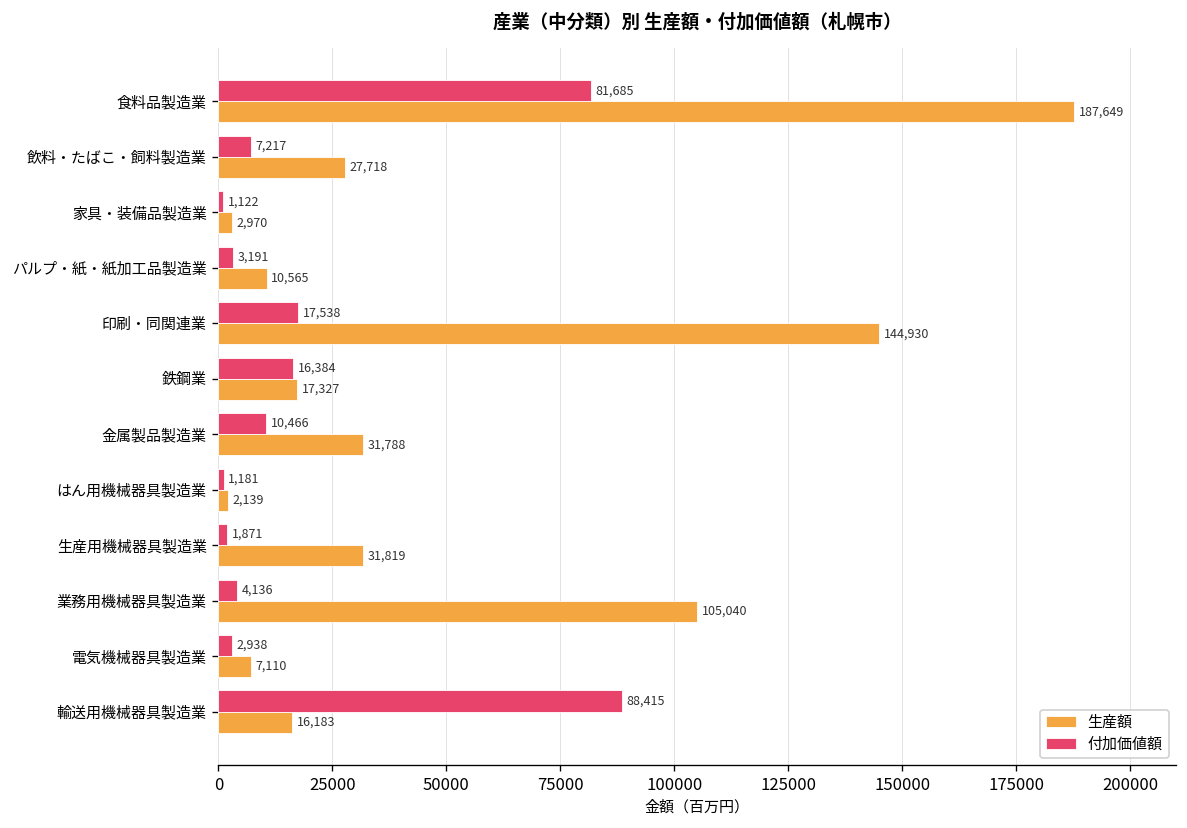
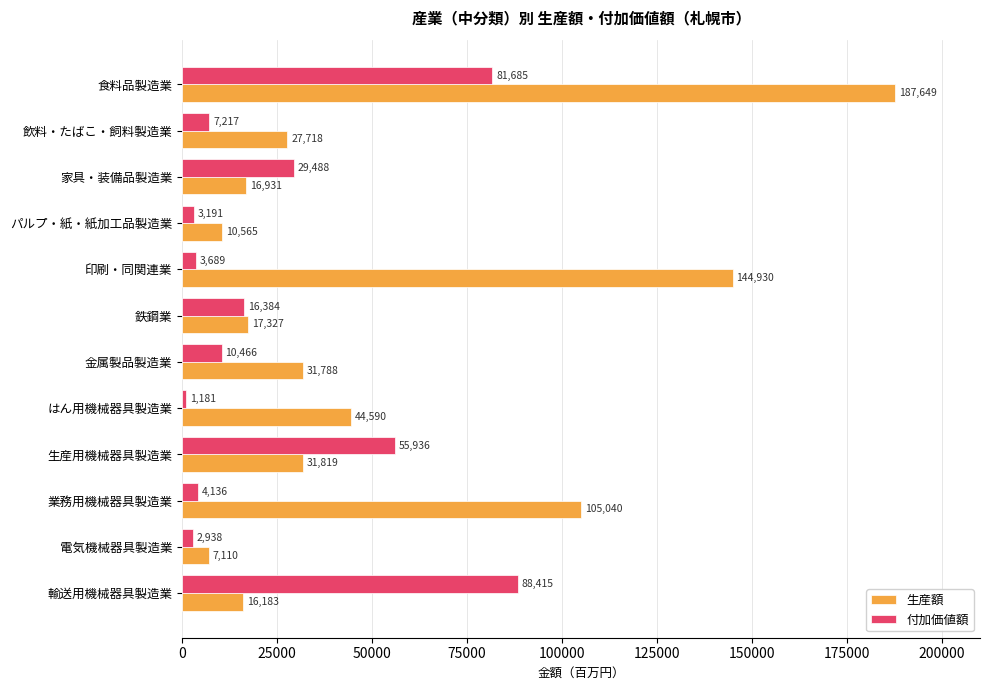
  {
    "生産額": {
      "食料品製造業": "187,649",
      "飲料・たばこ・飼料製造業": "27,718",
-     "家具・装備品製造業": "2,970",
+     "家具・装備品製造業": "16,931",
      "パルプ・紙・紙加工品製造業": "10,565",
      "印刷・同関連業": "144,930",
      "鉄鋼業": "17,327",
      "金属製品製造業": "31,788",
-     "はん用機械器具製造業": "2,139",
+     "はん用機械器具製造業": "44,590",
      "生産用機械器具製造業": "31,819",
      "業務用機械器具製造業": "105,040",
      "電気機械器具製造業": "7,110",
      "輸送用機械器具製造業": "16,183"
    },
    "付加価値額": {
      "食料品製造業": "81,685",
      "飲料・たばこ・飼料製造業": "7,217",
-     "家具・装備品製造業": "1,122",
+     "家具・装備品製造業": "29,488",
      "パルプ・紙・紙加工品製造業": "3,191",
-     "印刷・同関連業": "17,538",
+     "印刷・同関連業": "3,689",
      "鉄鋼業": "16,384",
      "金属製品製造業": "10,466",
      "はん用機械器具製造業": "1,181",
-     "生産用機械器具製造業": "1,871",
+     "生産用機械器具製造業": "55,936",
      "業務用機械器具製造業": "4,136",
      "電気機械器具製造業": "2,938",
      "輸送用機械器具製造業": "88,415"
    }
  }
